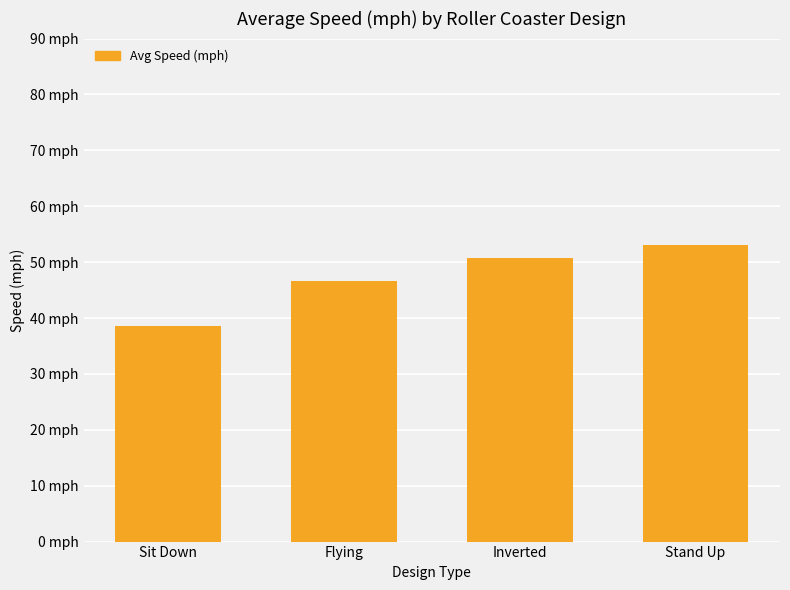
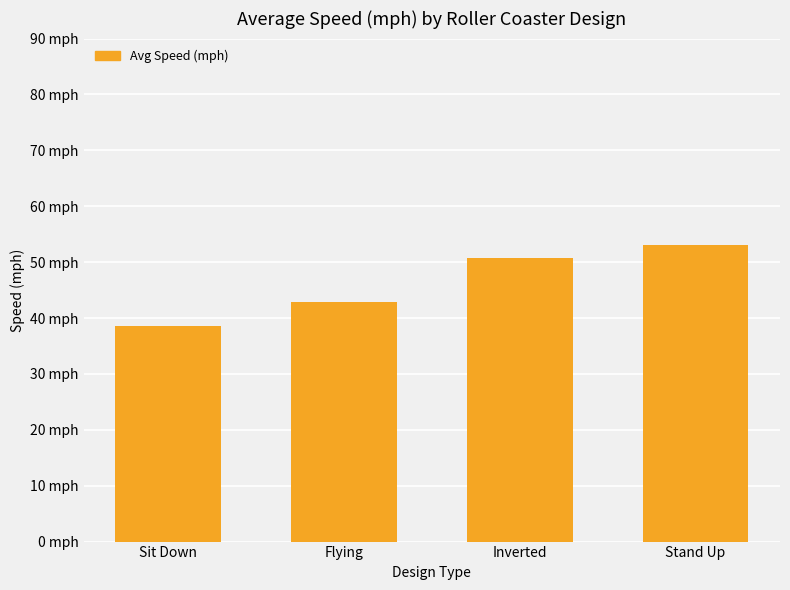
  {
    "Sit Down": "39 mph",
-   "Flying": "47 mph",
+   "Flying": "43 mph",
    "Inverted": "51 mph",
    "Stand Up": "53 mph"
  }
